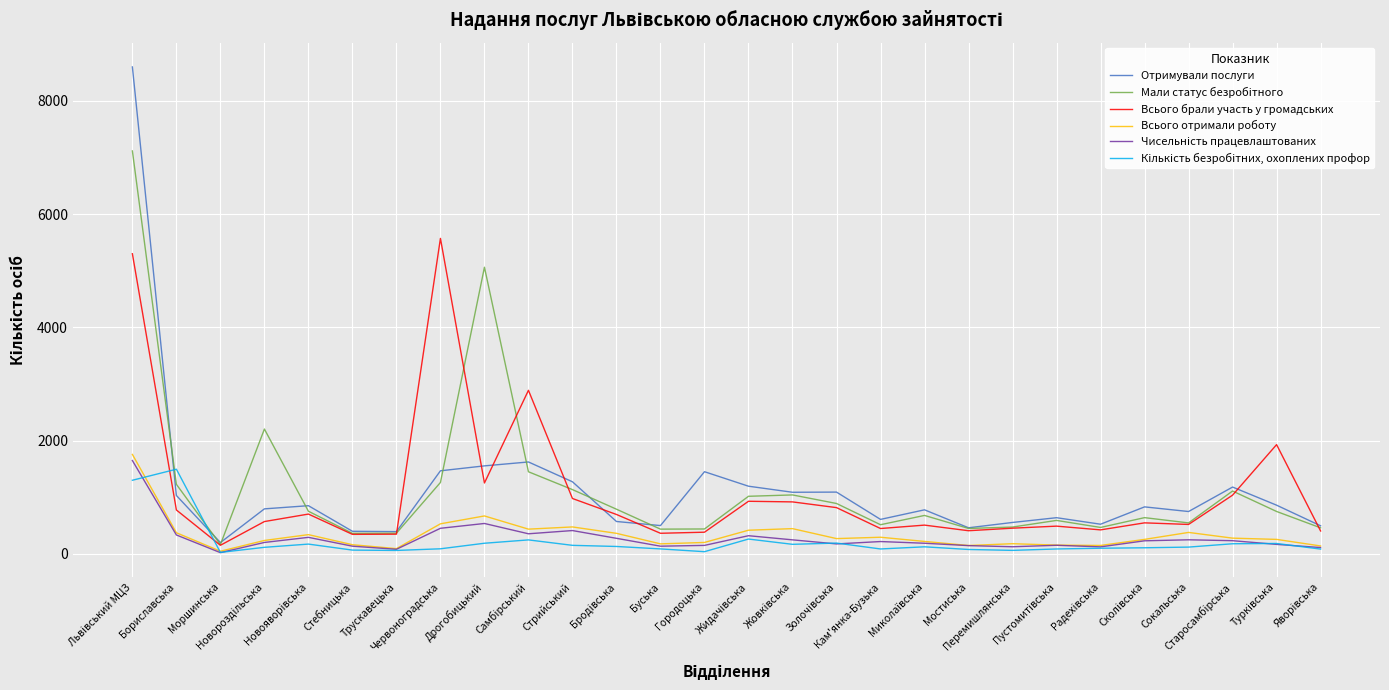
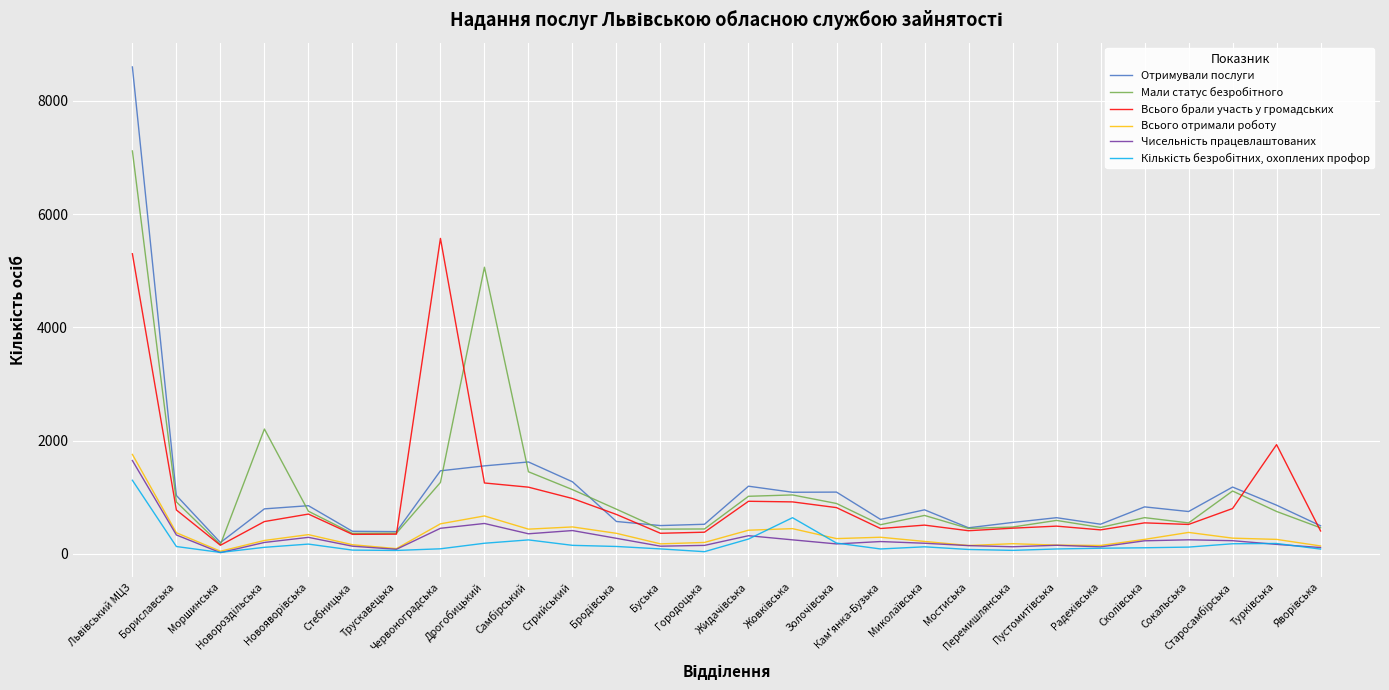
  {
    "Отримували послуги": {
      "Львівський МЦЗ": 8600,
      "Бориславська": 1000,
      "Новороздільська": 800,
      "Новояворівська": 900,
      "Червоноградська": 1500,
      "Дрогобицький": 1600,
      "Самбірський": 1600,
      "Стрийський": 1300,
      "Бродівська": 600,
      "Буська": 500,
-     "Городоцька": 1500,
+     "Городоцька": 500,
      "Жидачівська": 1200,
      "Жовківська": 1100,
      "Золочівська": 1100,
      "Кам'янка-Бузька": 600,
      "Миколаївська": 800,
      "Перемишлянська": 600,
      "Пустомитівська": 600,
      "Радехівська": 500,
      "Сколівська": 800,
      "Сокальська": 700,
      "Старосамбірська": 1200,
      "Турківська": 900
    },
    "Мали статус безробітного": {
      "Львівський МЦЗ": 7100,
-     "Бориславська": 1200,
+     "Бориславська": 900,
      "Новороздільська": 2200,
      "Новояворівська": 800,
      "Червоноградська": 1300,
      "Дрогобицький": 5100,
      "Самбірський": 1500,
      "Стрийський": 1100,
      "Бродівська": 800,
      "Буська": 400,
      "Городоцька": 400,
      "Жидачівська": 1000,
      "Жовківська": 1000,
      "Золочівська": 900,
      "Кам'янка-Бузька": 500,
      "Миколаївська": 700,
      "Пустомитівська": 600,
      "Сколівська": 600,
      "Старосамбірська": 1100,
      "Турківська": 700
    },
    "Всього брали участь у громадських": {
      "Львівський МЦЗ": 5300,
      "Бориславська": 800,
      "Новороздільська": 600,
      "Новояворівська": 700,
      "Червоноградська": 5600,
      "Дрогобицький": 1300,
-     "Самбірський": 2900,
+     "Самбірський": 1200,
      "Стрийський": 1000,
      "Бродівська": 700,
      "Буська": 400,
      "Городоцька": 400,
      "Жидачівська": 900,
      "Жовківська": 900,
      "Золочівська": 800,
      "Кам'янка-Бузька": 400,
      "Миколаївська": 500,
      "Пустомитівська": 500,
      "Сколівська": 500,
-     "Старосамбірська": 1000,
+     "Старосамбірська": 800,
      "Турківська": 1900,
      "Яворівська": 400
    },
    "Всього отримали роботу": {
      "Львівський МЦЗ": 1800,
      "Новояворівська": 300,
      "Червоноградська": 500,
      "Дрогобицький": 700,
      "Самбірський": 400,
      "Стрийський": 500,
      "Бродівська": 400,
      "Городоцька": 200,
      "Жидачівська": 400,
      "Жовківська": 400,
      "Золочівська": 300,
      "Кам'янка-Бузька": 300,
      "Перемишлянська": 200,
      "Сокальська": 400,
      "Старосамбірська": 300,
      "Турківська": 300
    },
    "Чисельність працевлаштованих": {
      "Львівський МЦЗ": 1600,
      "Новояворівська": 300,
      "Червоноградська": 500,
      "Дрогобицький": 500,
      "Самбірський": 400,
      "Стрийський": 400,
      "Бродівська": 300,
      "Городоцька": 200,
      "Жидачівська": 300,
      "Жовківська": 200,
      "Кам'янка-Бузька": 200,
      "Перемишлянська": 100,
      "Сокальська": 200,
      "Старосамбірська": 200
    },
    "Кількість безробітних, охоплених профор": {
      "Львівський МЦЗ": 1300,
-     "Бориславська": 1500,
+     "Бориславська": 100,
      "Новороздільська": 100,
      "Новояворівська": 200,
      "Стебницька": 100,
      "Червоноградська": 100,
      "Дрогобицький": 200,
      "Самбірський": 200,
      "Стрийський": 200,
      "Бродівська": 100,
      "Буська": 100,
      "Городоцька": 0,
      "Жидачівська": 300,
-     "Жовківська": 200,
+     "Жовківська": 600,
      "Кам'янка-Бузька": 100,
      "Миколаївська": 100,
      "Мостиська": 100,
      "Перемишлянська": 100,
      "Пустомитівська": 100,
      "Сколівська": 100,
      "Сокальська": 100,
      "Старосамбірська": 200
    }
  }
